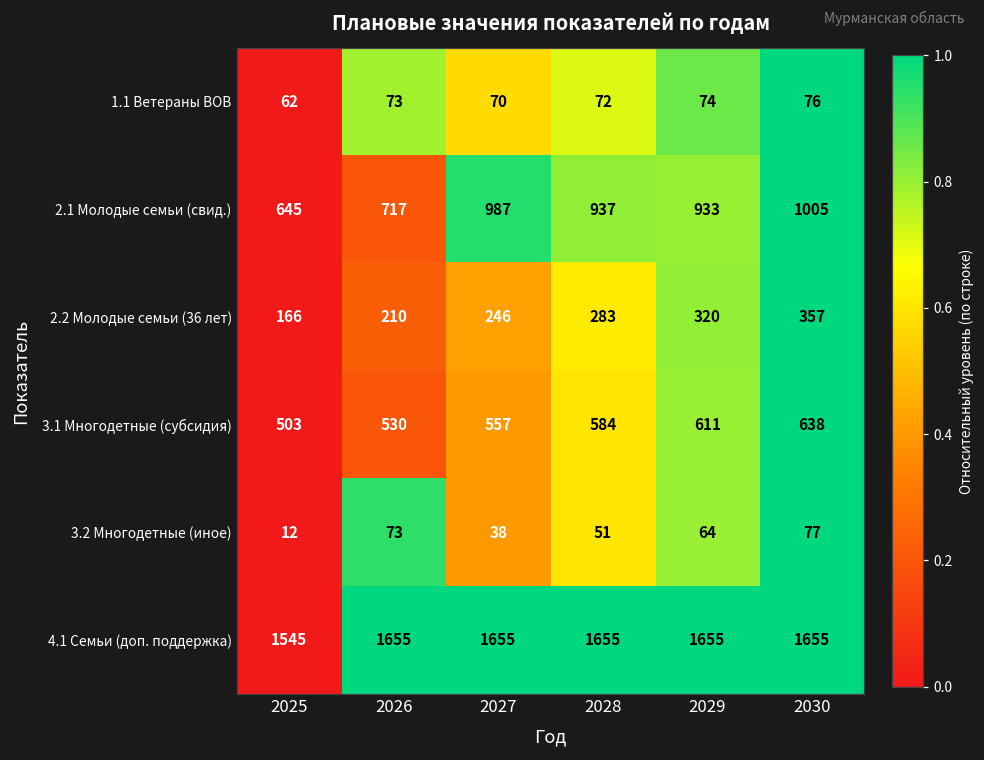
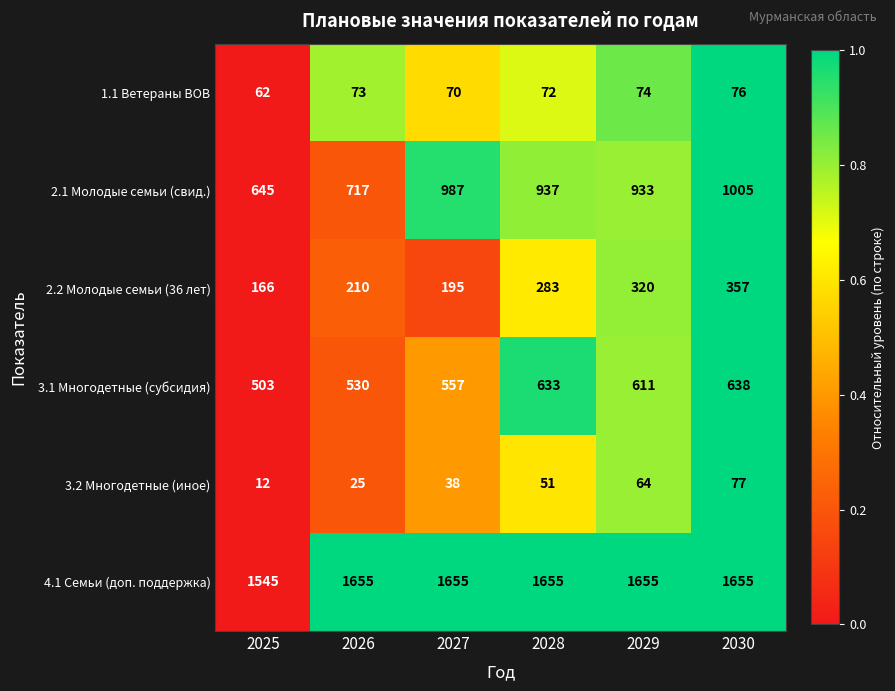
  {
    "1.1 Ветераны ВОВ": {
      "2025": 62,
      "2026": 73,
      "2027": 70,
      "2028": 72,
      "2029": 74,
      "2030": 76
    },
    "2.1 Молодые семьи (свид.)": {
      "2025": 645,
      "2026": 717,
      "2027": 987,
      "2028": 937,
      "2029": 933,
      "2030": 1005
    },
    "2.2 Молодые семьи (36 лет)": {
      "2025": 166,
      "2026": 210,
-     "2027": 246,
+     "2027": 195,
      "2028": 283,
      "2029": 320,
      "2030": 357
    },
    "3.1 Многодетные (субсидия)": {
      "2025": 503,
      "2026": 530,
      "2027": 557,
-     "2028": 584,
+     "2028": 633,
      "2029": 611,
      "2030": 638
    },
    "3.2 Многодетные (иное)": {
      "2025": 12,
-     "2026": 73,
+     "2026": 25,
      "2027": 38,
      "2028": 51,
      "2029": 64,
      "2030": 77
    },
    "4.1 Семьи (доп. поддержка)": {
      "2025": 1545,
      "2026": 1655,
      "2027": 1655,
      "2028": 1655,
      "2029": 1655,
      "2030": 1655
    }
  }
